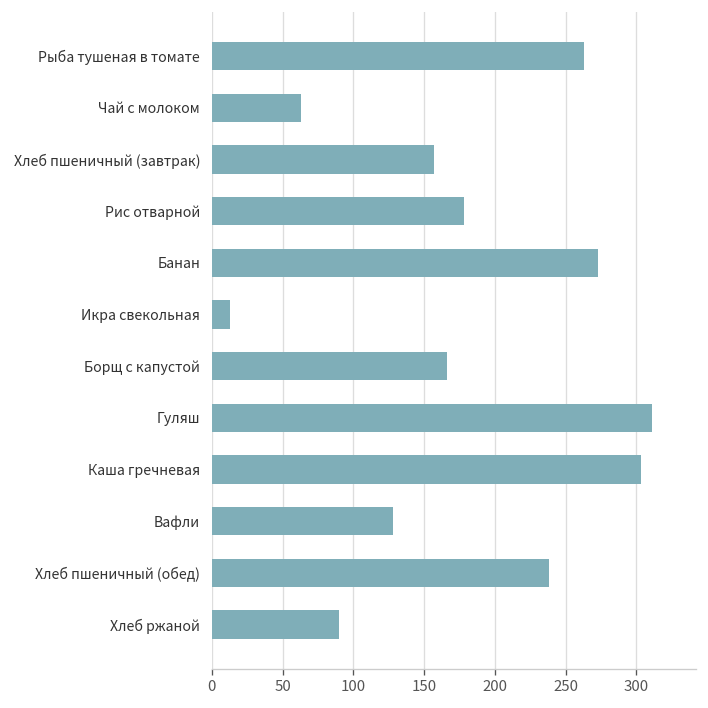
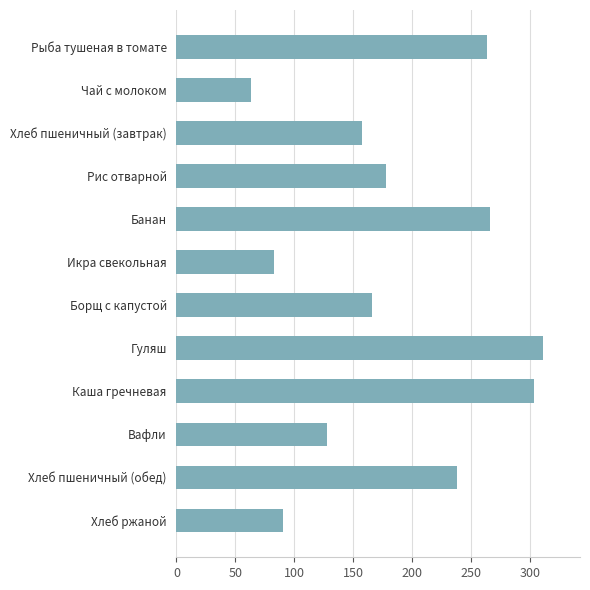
  {
    "Рыба тушеная в томате": 263,
    "Чай с молоком": 63,
    "Хлеб пшеничный (завтрак)": 157,
    "Рис отварной": 178,
-   "Банан": 273,
-   "Икра свекольная": 13,
+   "Банан": 266,
+   "Икра свекольная": 83,
    "Борщ с капустой": 166,
    "Гуляш": 311,
    "Каша гречневая": 303,
    "Вафли": 128,
    "Хлеб пшеничный (обед)": 238,
    "Хлеб ржаной": 90
  }
